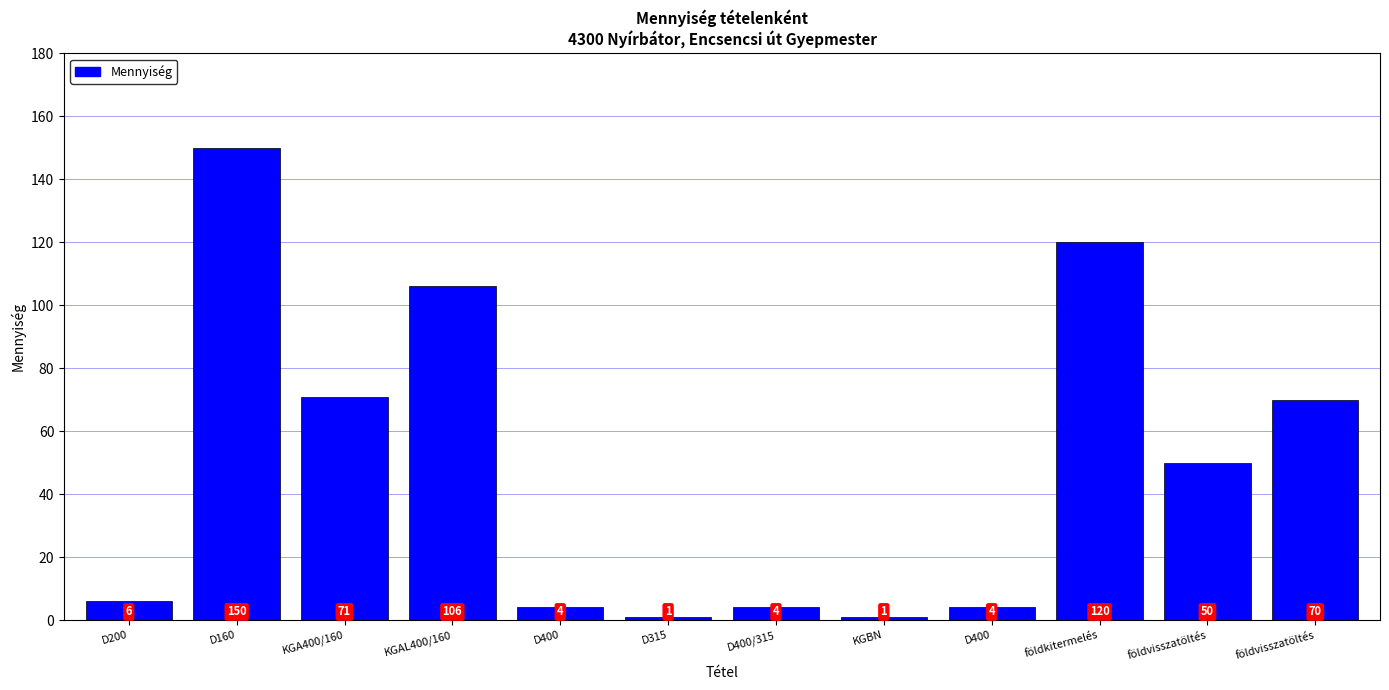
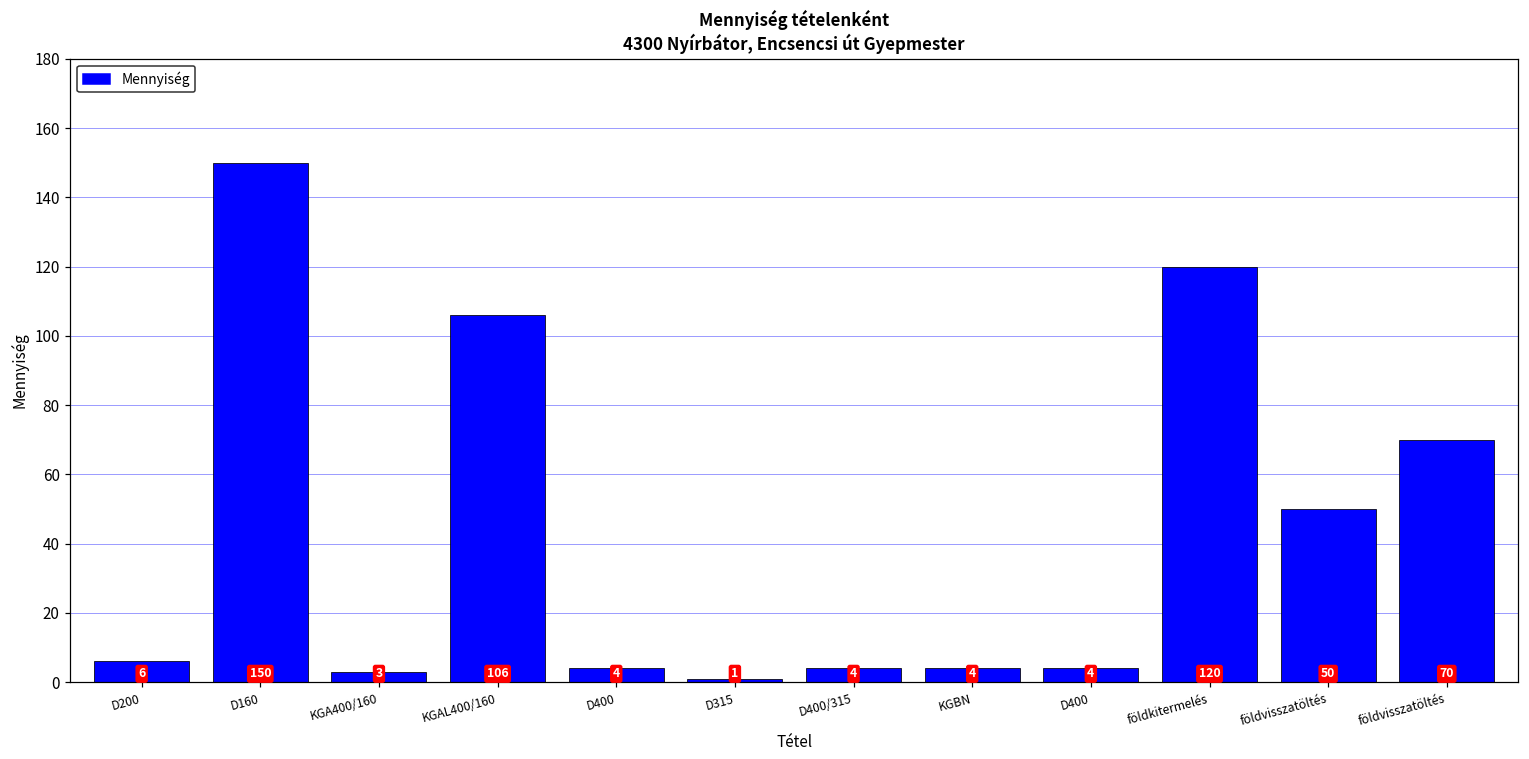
  {
-   "KGA400/160": 71,
-   "KGBN": 1
+   "KGA400/160": 3,
+   "KGBN": 4
  }
